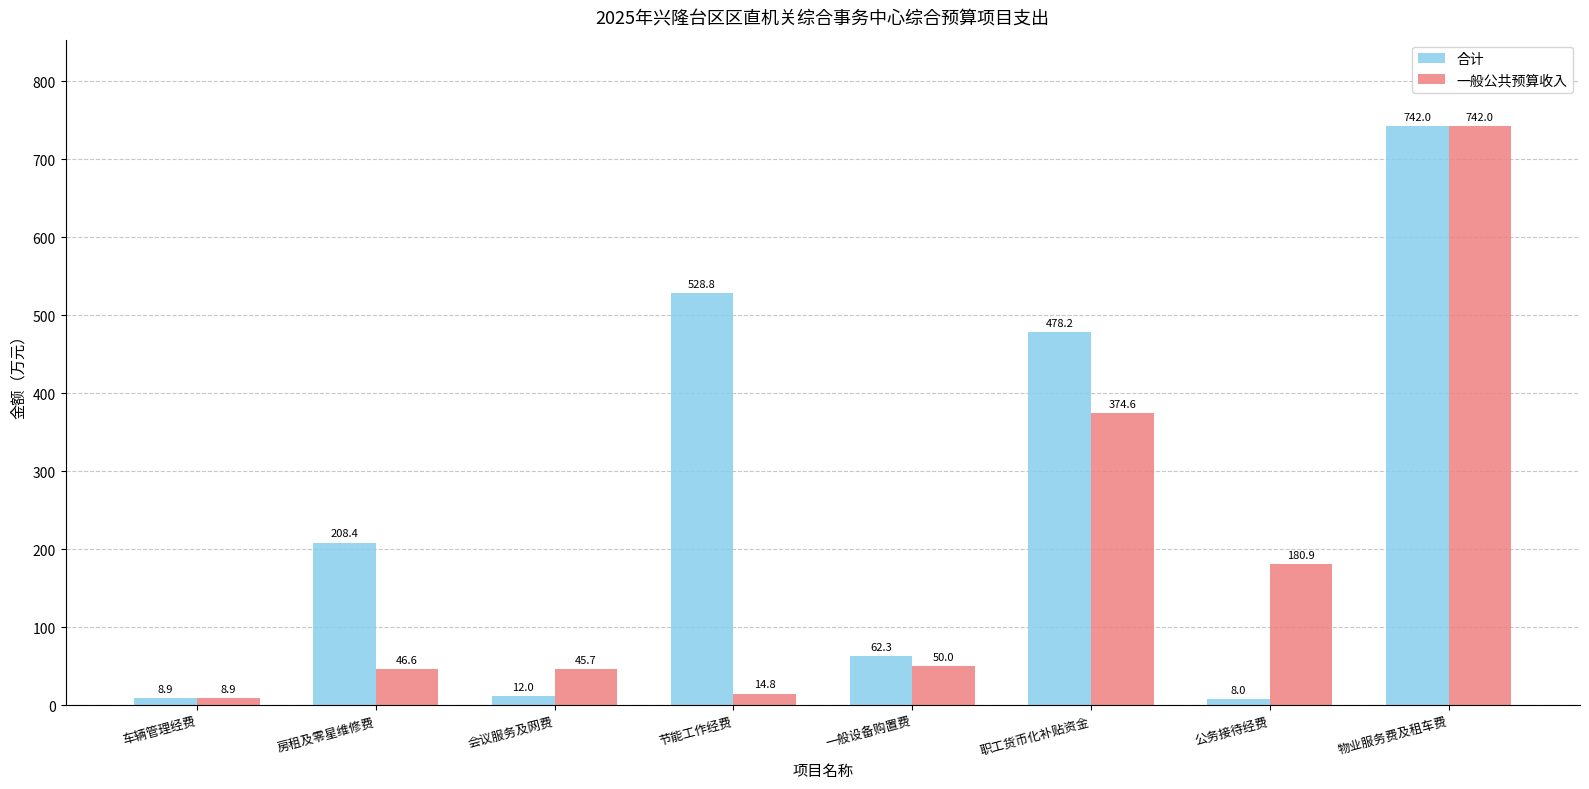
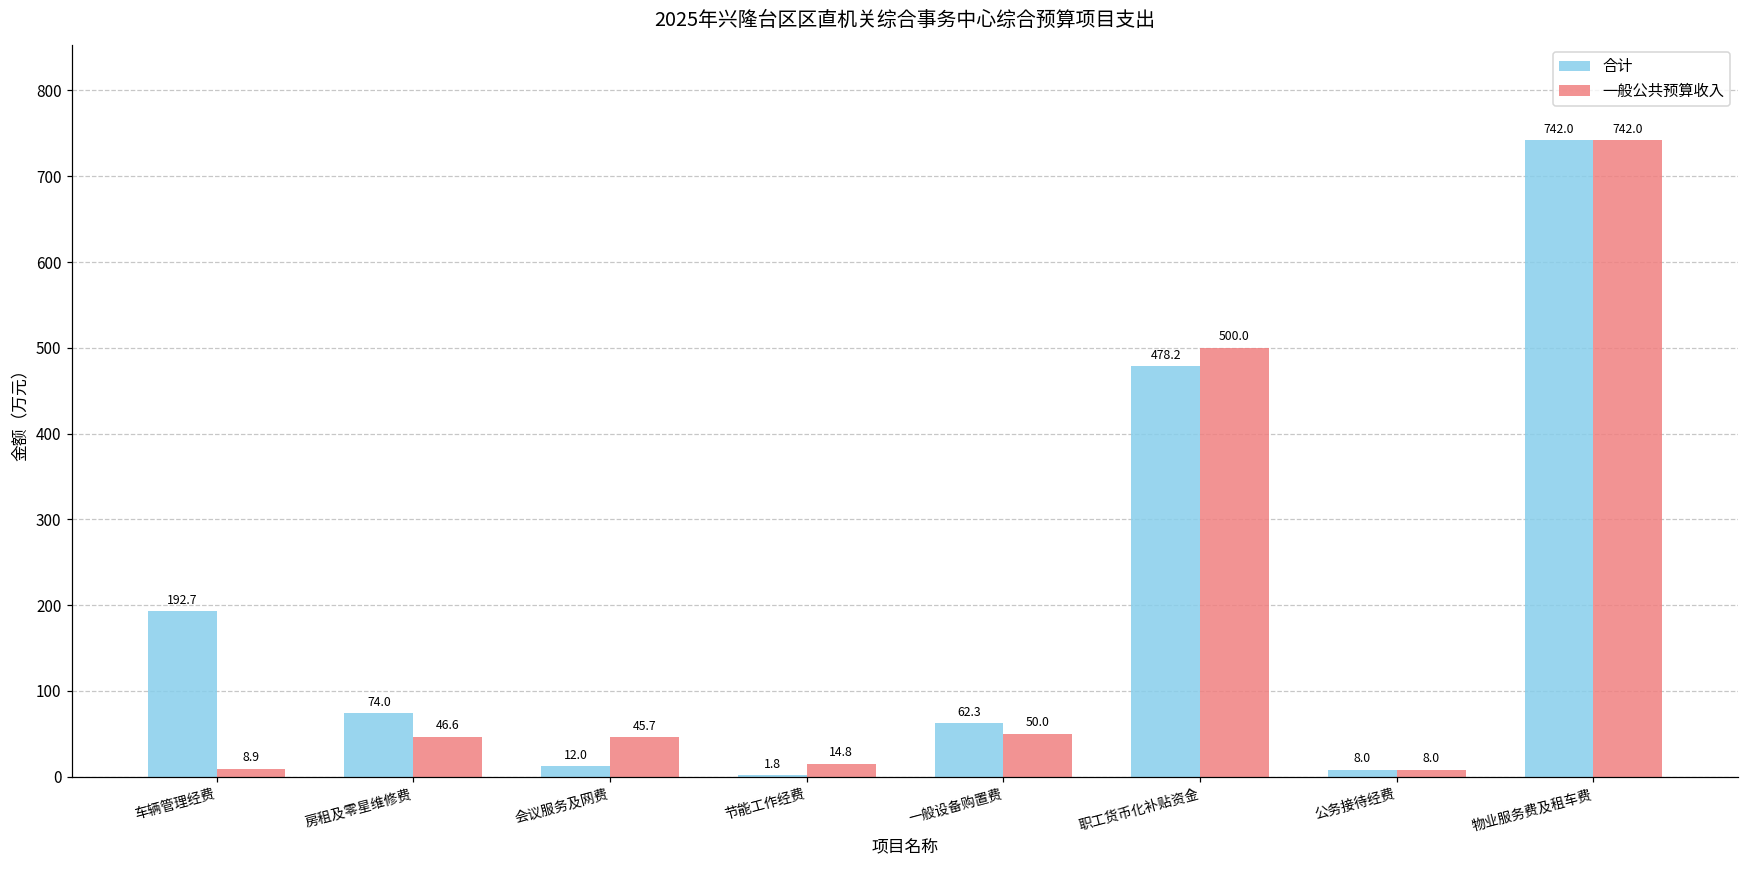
  {
    "合计": {
-     "车辆管理经费": 8.9,
-     "房租及零星维修费": 208.4,
+     "车辆管理经费": 192.7,
+     "房租及零星维修费": 74.0,
      "会议服务及网费": 12.0,
-     "节能工作经费": 528.8,
+     "节能工作经费": 1.8,
      "一般设备购置费": 62.3,
      "职工货币化补贴资金": 478.2,
      "公务接待经费": 8.0,
      "物业服务费及租车费": 742.0
    },
    "一般公共预算收入": {
      "车辆管理经费": 8.9,
      "房租及零星维修费": 46.6,
      "会议服务及网费": 45.7,
      "节能工作经费": 14.8,
      "一般设备购置费": 50.0,
-     "职工货币化补贴资金": 374.6,
-     "公务接待经费": 180.9,
+     "职工货币化补贴资金": 500.0,
+     "公务接待经费": 8.0,
      "物业服务费及租车费": 742.0
    }
  }
